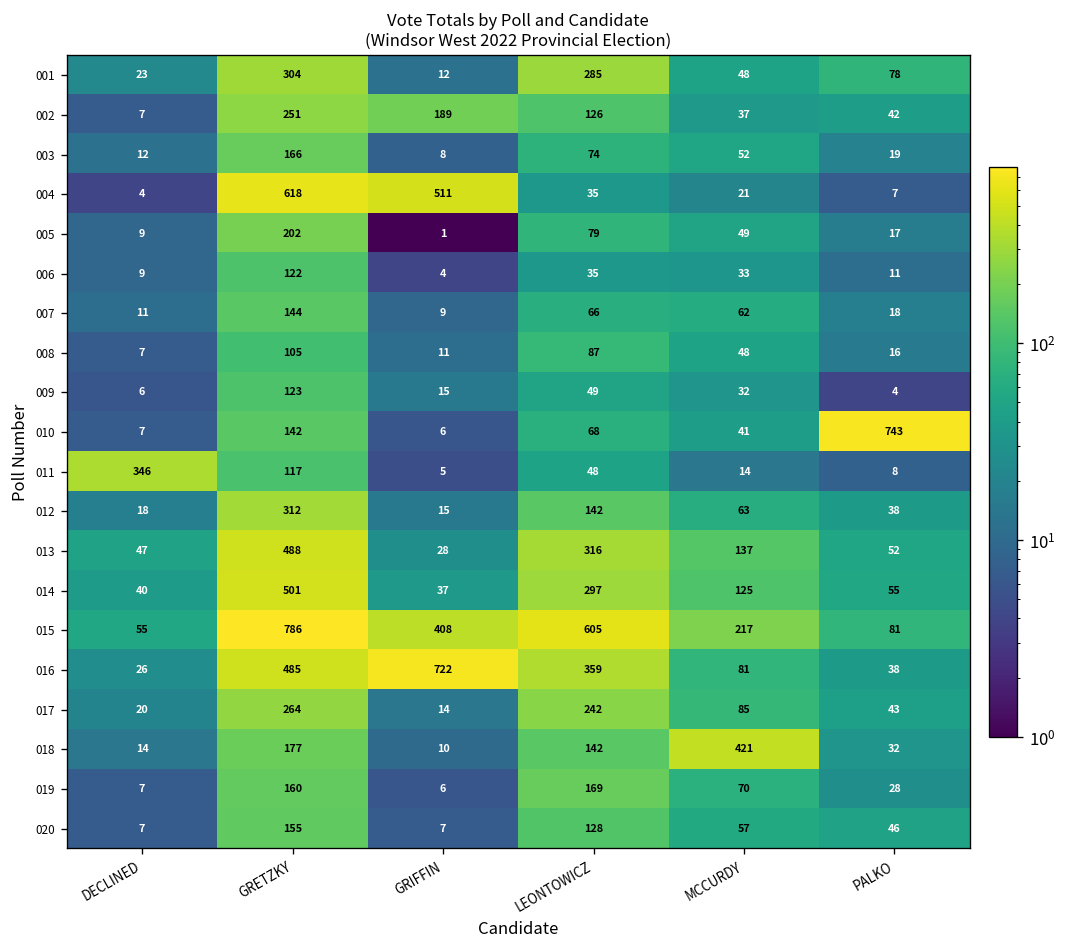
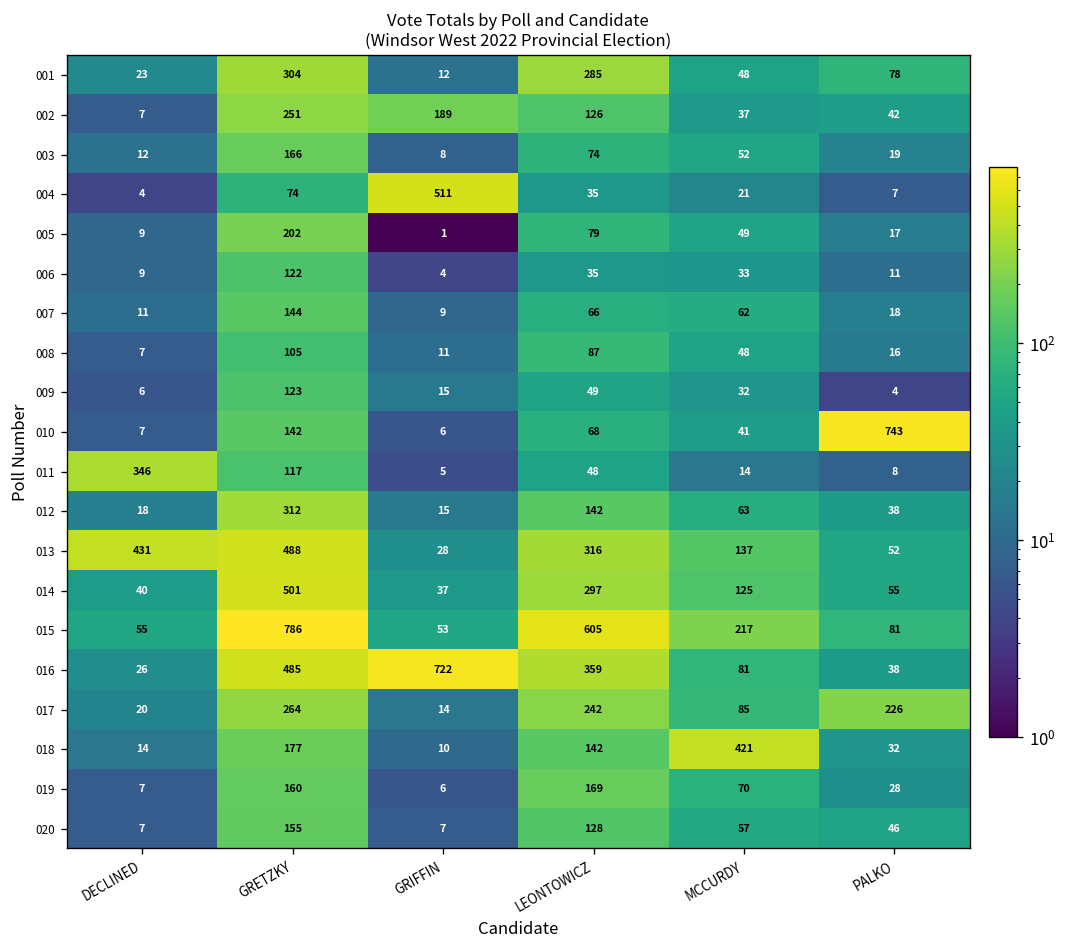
  {
    "001": {
      "DECLINED": 23,
      "GRETZKY": 304,
      "GRIFFIN": 12,
      "LEONTOWICZ": 285,
      "MCCURDY": 48,
      "PALKO": 78
    },
    "002": {
      "DECLINED": 7,
      "GRETZKY": 251,
      "GRIFFIN": 189,
      "LEONTOWICZ": 126,
      "MCCURDY": 37,
      "PALKO": 42
    },
    "003": {
      "DECLINED": 12,
      "GRETZKY": 166,
      "GRIFFIN": 8,
      "LEONTOWICZ": 74,
      "MCCURDY": 52,
      "PALKO": 19
    },
    "004": {
      "DECLINED": 4,
-     "GRETZKY": 618,
+     "GRETZKY": 74,
      "GRIFFIN": 511,
      "LEONTOWICZ": 35,
      "MCCURDY": 21,
      "PALKO": 7
    },
    "005": {
      "DECLINED": 9,
      "GRETZKY": 202,
      "GRIFFIN": 1,
      "LEONTOWICZ": 79,
      "MCCURDY": 49,
      "PALKO": 17
    },
    "006": {
      "DECLINED": 9,
      "GRETZKY": 122,
      "GRIFFIN": 4,
      "LEONTOWICZ": 35,
      "MCCURDY": 33,
      "PALKO": 11
    },
    "007": {
      "DECLINED": 11,
      "GRETZKY": 144,
      "GRIFFIN": 9,
      "LEONTOWICZ": 66,
      "MCCURDY": 62,
      "PALKO": 18
    },
    "008": {
      "DECLINED": 7,
      "GRETZKY": 105,
      "GRIFFIN": 11,
      "LEONTOWICZ": 87,
      "MCCURDY": 48,
      "PALKO": 16
    },
    "009": {
      "DECLINED": 6,
      "GRETZKY": 123,
      "GRIFFIN": 15,
      "LEONTOWICZ": 49,
      "MCCURDY": 32,
      "PALKO": 4
    },
    "010": {
      "DECLINED": 7,
      "GRETZKY": 142,
      "GRIFFIN": 6,
      "LEONTOWICZ": 68,
      "MCCURDY": 41,
      "PALKO": 743
    },
    "011": {
      "DECLINED": 346,
      "GRETZKY": 117,
      "GRIFFIN": 5,
      "LEONTOWICZ": 48,
      "MCCURDY": 14,
      "PALKO": 8
    },
    "012": {
      "DECLINED": 18,
      "GRETZKY": 312,
      "GRIFFIN": 15,
      "LEONTOWICZ": 142,
      "MCCURDY": 63,
      "PALKO": 38
    },
    "013": {
-     "DECLINED": 47,
+     "DECLINED": 431,
      "GRETZKY": 488,
      "GRIFFIN": 28,
      "LEONTOWICZ": 316,
      "MCCURDY": 137,
      "PALKO": 52
    },
    "014": {
      "DECLINED": 40,
      "GRETZKY": 501,
      "GRIFFIN": 37,
      "LEONTOWICZ": 297,
      "MCCURDY": 125,
      "PALKO": 55
    },
    "015": {
      "DECLINED": 55,
      "GRETZKY": 786,
-     "GRIFFIN": 408,
+     "GRIFFIN": 53,
      "LEONTOWICZ": 605,
      "MCCURDY": 217,
      "PALKO": 81
    },
    "016": {
      "DECLINED": 26,
      "GRETZKY": 485,
      "GRIFFIN": 722,
      "LEONTOWICZ": 359,
      "MCCURDY": 81,
      "PALKO": 38
    },
    "017": {
      "DECLINED": 20,
      "GRETZKY": 264,
      "GRIFFIN": 14,
      "LEONTOWICZ": 242,
      "MCCURDY": 85,
-     "PALKO": 43
+     "PALKO": 226
    },
    "018": {
      "DECLINED": 14,
      "GRETZKY": 177,
      "GRIFFIN": 10,
      "LEONTOWICZ": 142,
      "MCCURDY": 421,
      "PALKO": 32
    },
    "019": {
      "DECLINED": 7,
      "GRETZKY": 160,
      "GRIFFIN": 6,
      "LEONTOWICZ": 169,
      "MCCURDY": 70,
      "PALKO": 28
    },
    "020": {
      "DECLINED": 7,
      "GRETZKY": 155,
      "GRIFFIN": 7,
      "LEONTOWICZ": 128,
      "MCCURDY": 57,
      "PALKO": 46
    }
  }
